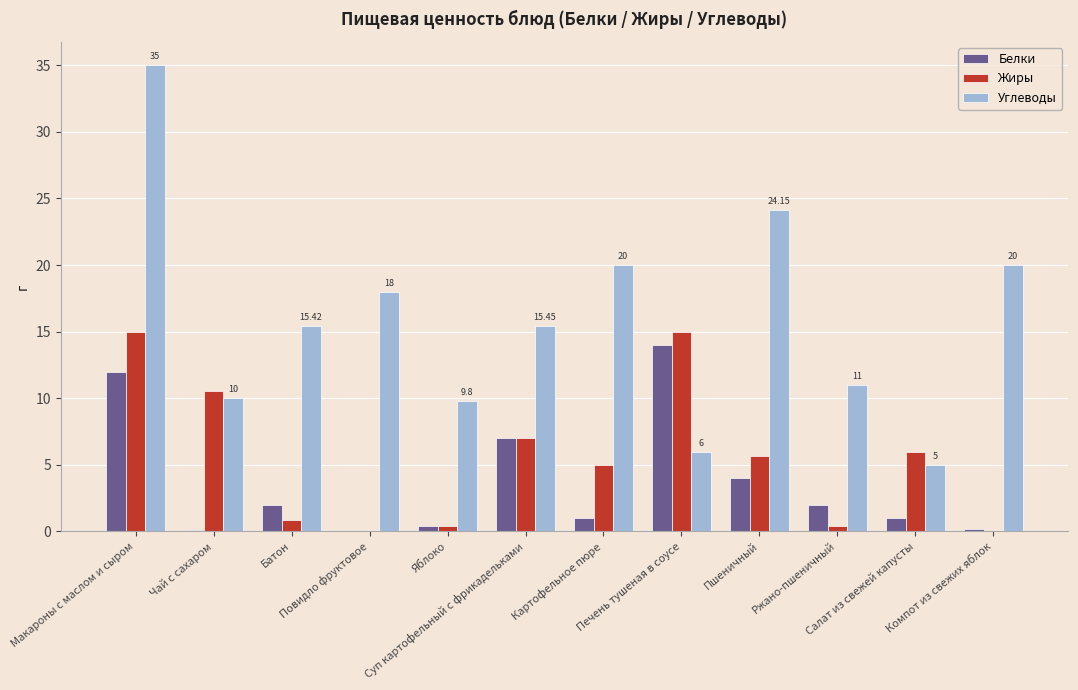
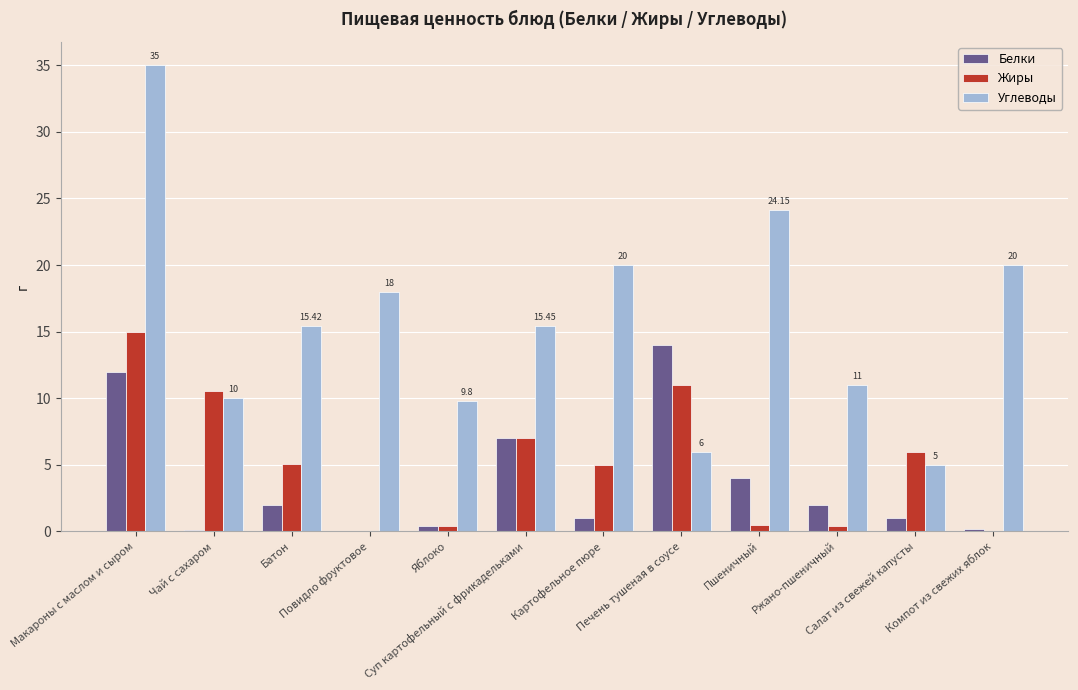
  {
    "Белки": {
      "Макароны с маслом и сыром": 12.0,
      "Батон": 2.0,
      "Повидло фруктовое": 0.0,
      "Яблоко": 0.4,
      "Суп картофельный с фрикадельками": 7.0,
      "Картофельное пюре": 1.0,
      "Печень тушеная в соусе": 14.0,
      "Пшеничный": 4.0,
      "Ржано-пшеничный": 2.0,
      "Салат из свежей капусты": 1.0,
      "Компот из свежих яблок": 0.2
    },
    "Жиры": {
      "Макароны с маслом и сыром": 15.0,
      "Чай с сахаром": 10.5,
-     "Батон": 0.9,
+     "Батон": 5.0,
      "Повидло фруктовое": 0.0,
      "Яблоко": 0.4,
      "Суп картофельный с фрикадельками": 7.0,
      "Картофельное пюре": 5.0,
-     "Печень тушеная в соусе": 15,
-     "Пшеничный": 5.7,
+     "Печень тушеная в соусе": 11,
+     "Пшеничный": 0.5,
      "Ржано-пшеничный": 0.4,
      "Салат из свежей капусты": 6.0,
      "Компот из свежих яблок": 0.0
    },
    "Углеводы": {
      "Макароны с маслом и сыром": 35,
      "Чай с сахаром": 10,
      "Батон": 15.42,
      "Повидло фруктовое": 18,
      "Яблоко": 9.8,
      "Суп картофельный с фрикадельками": 15.45,
      "Картофельное пюре": 20,
      "Печень тушеная в соусе": 6,
      "Пшеничный": 24.15,
      "Ржано-пшеничный": 11,
      "Салат из свежей капусты": 5,
      "Компот из свежих яблок": 20
    }
  }
